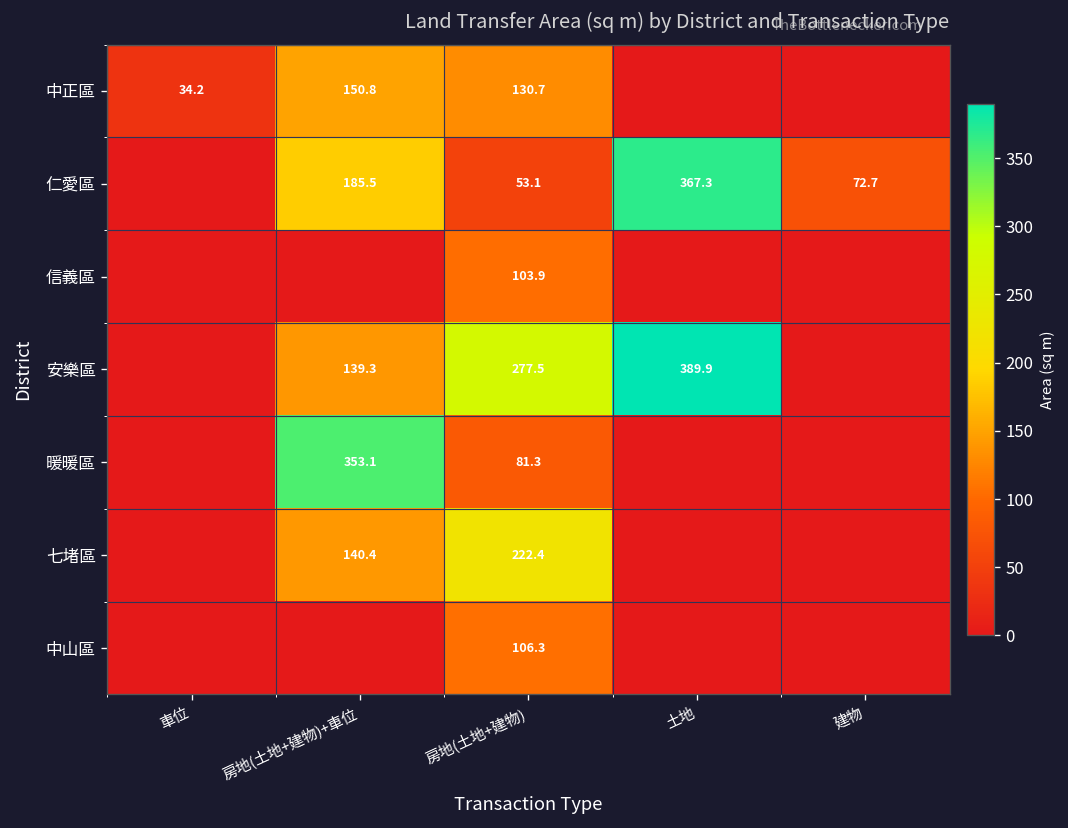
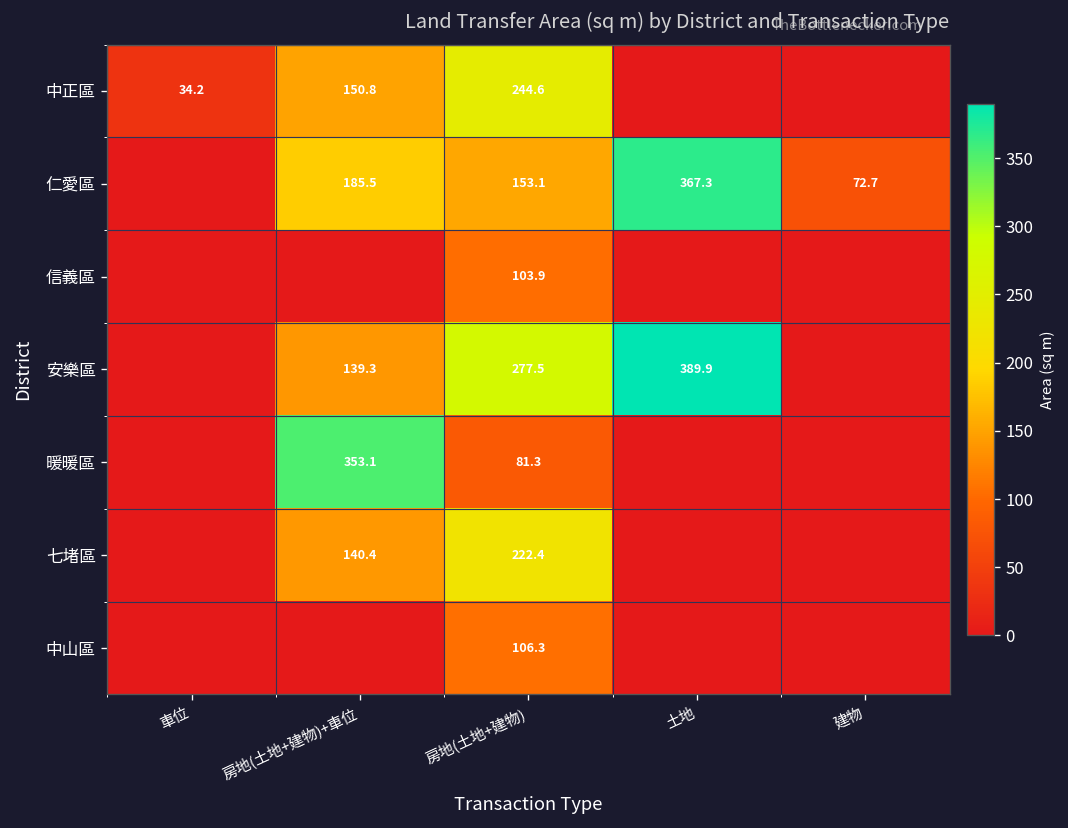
  {
    "中正區": {
      "車位": 34.2,
      "房地(土地+建物)+車位": 150.8,
-     "房地(土地+建物)": 130.7
+     "房地(土地+建物)": 244.6
    },
    "仁愛區": {
      "房地(土地+建物)+車位": 185.5,
-     "房地(土地+建物)": 53.1,
+     "房地(土地+建物)": 153.1,
      "土地": 367.3,
      "建物": 72.7
    },
    "信義區": {
      "房地(土地+建物)": 103.9
    },
    "安樂區": {
      "房地(土地+建物)+車位": 139.3,
      "房地(土地+建物)": 277.5,
      "土地": 389.9
    },
    "暖暖區": {
      "房地(土地+建物)+車位": 353.1,
      "房地(土地+建物)": 81.3
    },
    "七堵區": {
      "房地(土地+建物)+車位": 140.4,
      "房地(土地+建物)": 222.4
    },
    "中山區": {
      "房地(土地+建物)": 106.3
    }
  }
